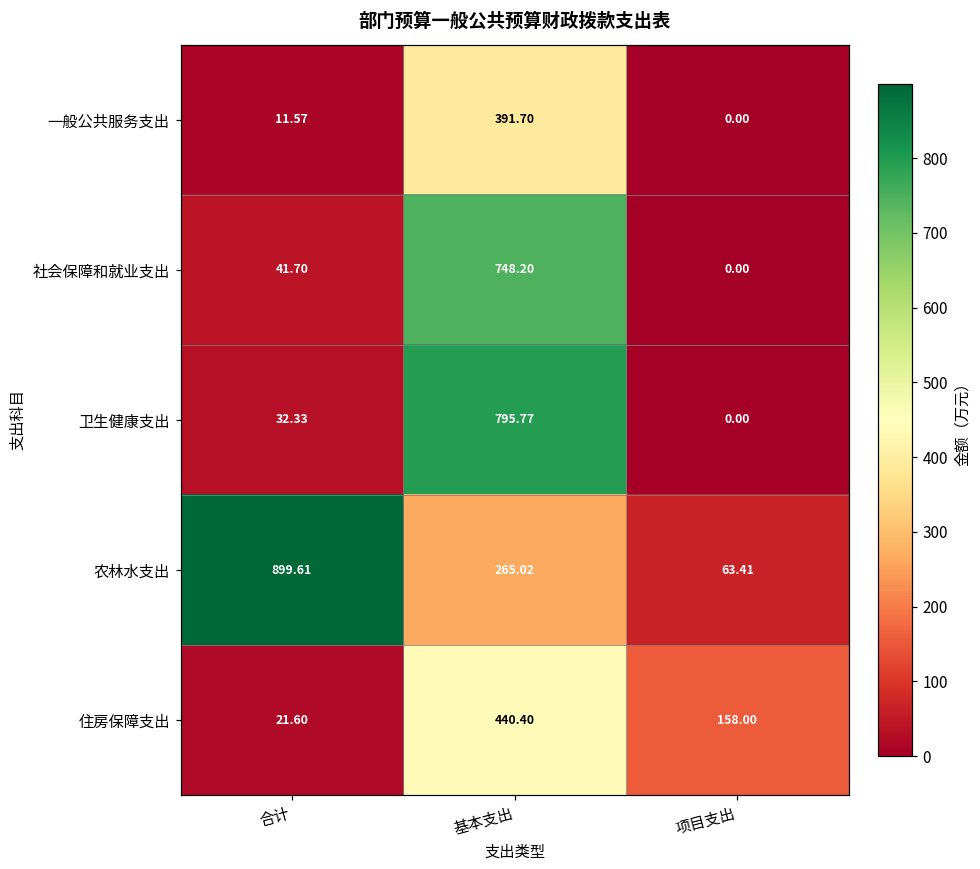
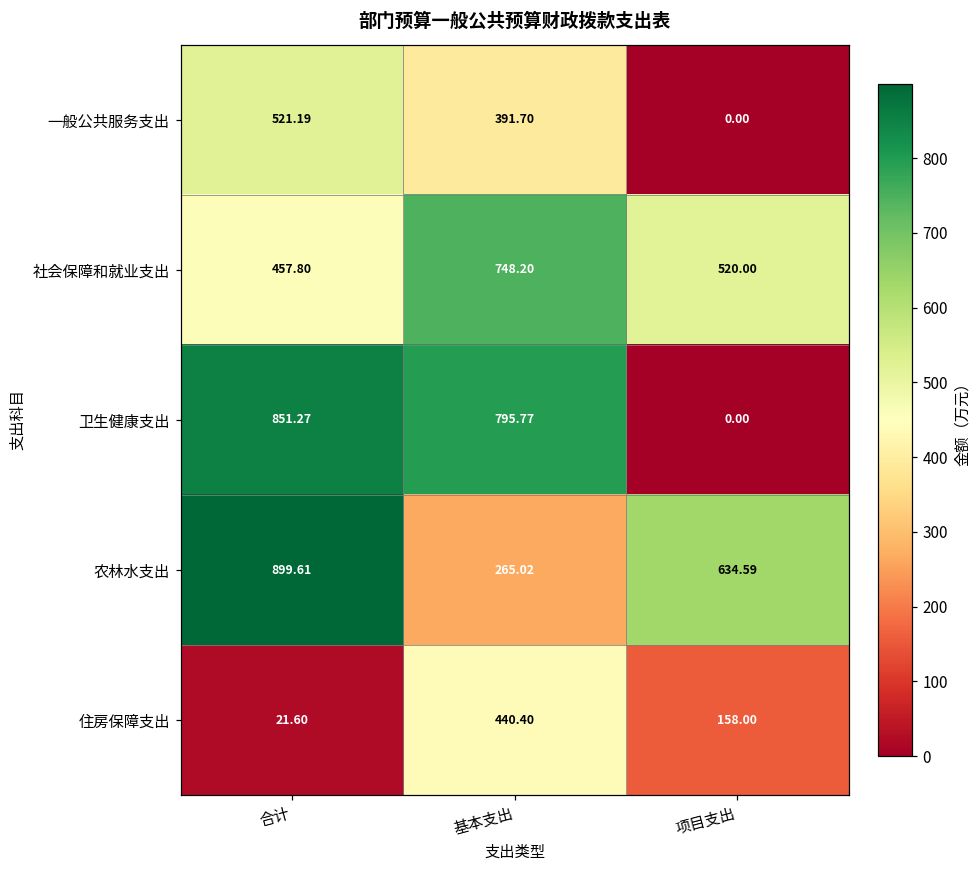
  {
    "一般公共服务支出": {
-     "合计": 11.57,
+     "合计": 521.19,
      "基本支出": 391.70,
      "项目支出": 0.00
    },
    "社会保障和就业支出": {
-     "合计": 41.70,
+     "合计": 457.80,
      "基本支出": 748.20,
-     "项目支出": 0.00
+     "项目支出": 520.00
    },
    "卫生健康支出": {
-     "合计": 32.33,
+     "合计": 851.27,
      "基本支出": 795.77,
      "项目支出": 0.00
    },
    "农林水支出": {
      "合计": 899.61,
      "基本支出": 265.02,
-     "项目支出": 63.41
+     "项目支出": 634.59
    },
    "住房保障支出": {
      "合计": 21.60,
      "基本支出": 440.40,
      "项目支出": 158.00
    }
  }
